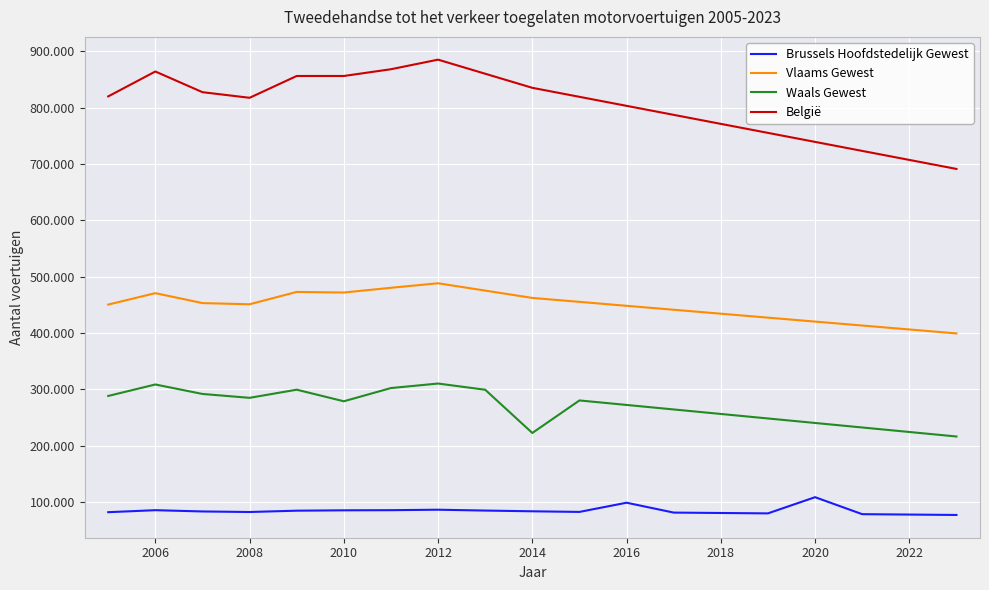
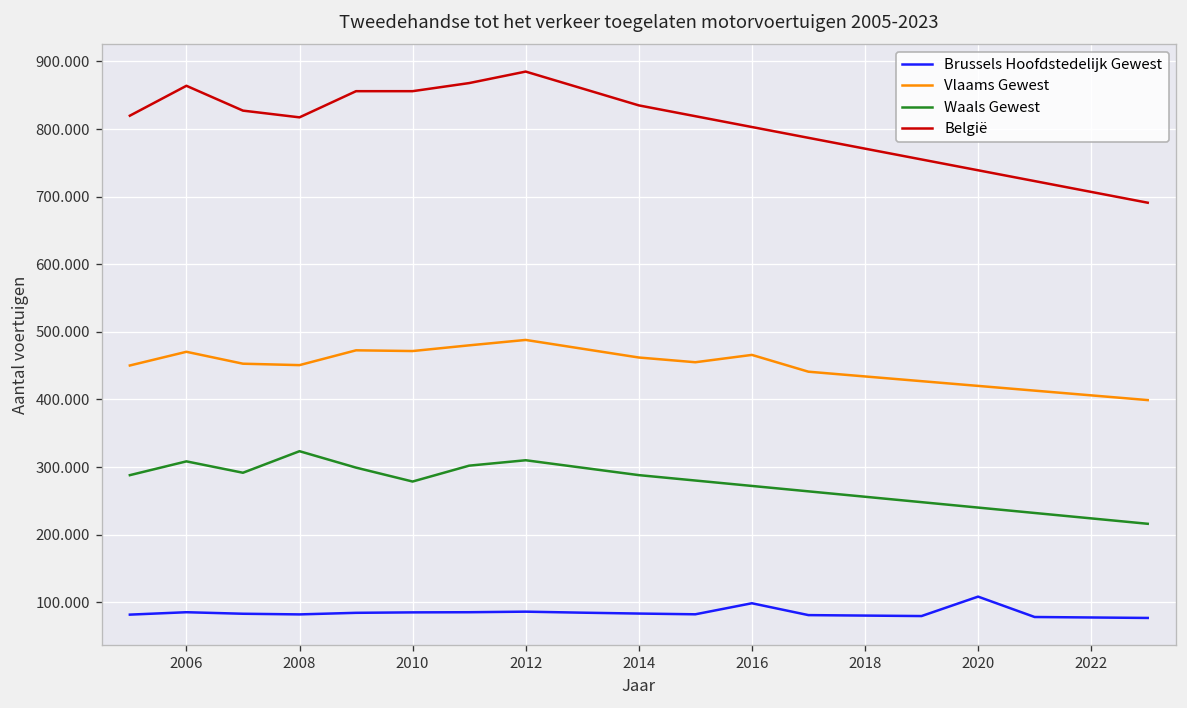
  {
    "Brussels Hoofdstedelijk Gewest": {
      "2006": 90,
      "2008": 80,
      "2010": 80,
      "2012": 90,
      "2014": 80,
      "2016": 100,
      "2018": 80,
      "2020": 110,
      "2022": 80
    },
    "Vlaams Gewest": {
      "2006": 470,
      "2008": 450,
      "2010": 470,
      "2012": 490,
      "2014": 460,
-     "2016": 450,
+     "2016": 470,
      "2018": 430,
      "2020": 420,
      "2022": 410
    },
    "Waals Gewest": {
      "2006": 310,
-     "2008": 280,
+     "2008": 320,
      "2010": 280,
      "2012": 310,
-     "2014": 220,
+     "2014": 290,
      "2016": 270,
      "2018": 260,
      "2020": 240,
      "2022": 220
    },
    "België": {
      "2006": 860,
      "2008": 820,
      "2010": 860,
      "2012": 890,
      "2014": 840,
      "2016": 800,
      "2018": 770,
      "2020": 740,
      "2022": 710
    }
  }
